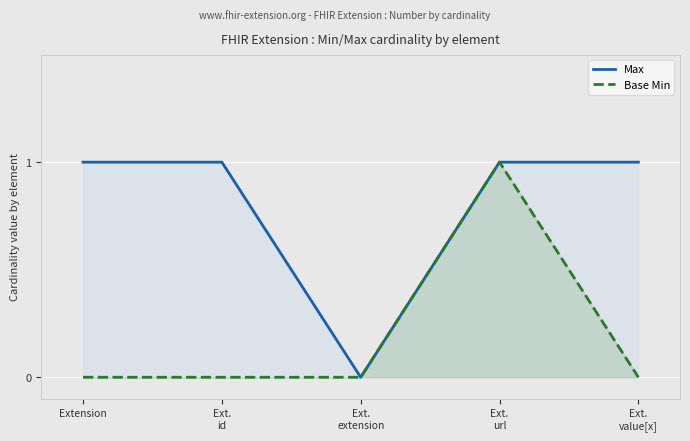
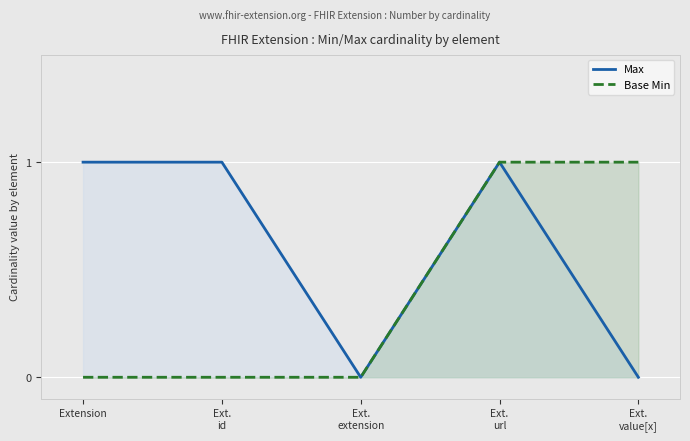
  {
    "Max": {
      "Extension": 1,
      "Ext. id": 1,
-     "Ext. value[x]": 1
+     "Ext. value[x]": 0
    },
    "Base Min": {
      "Extension": 0,
      "Ext. id": 0,
-     "Ext. value[x]": 0
+     "Ext. value[x]": 1
    }
  }
